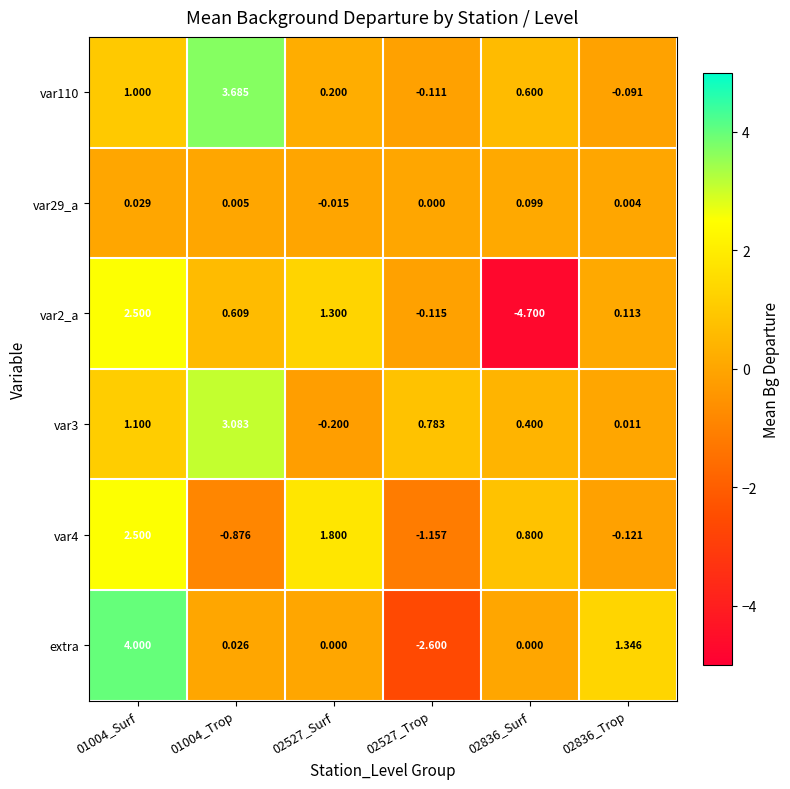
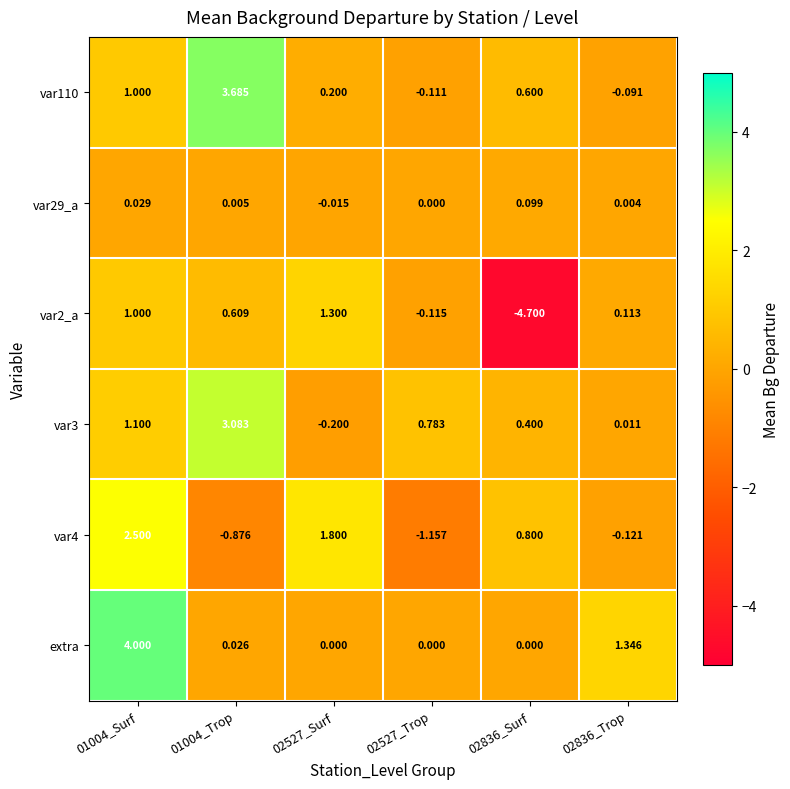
  {
    "var110": {
      "01004_Surf": 1.000,
      "01004_Trop": 3.685,
      "02527_Surf": 0.200,
      "02527_Trop": -0.111,
      "02836_Surf": 0.600,
      "02836_Trop": -0.091
    },
    "var29_a": {
      "01004_Surf": 0.029,
      "01004_Trop": 0.005,
      "02527_Surf": -0.015,
      "02527_Trop": 0.000,
      "02836_Surf": 0.099,
      "02836_Trop": 0.004
    },
    "var2_a": {
-     "01004_Surf": 2.500,
+     "01004_Surf": 1.000,
      "01004_Trop": 0.609,
      "02527_Surf": 1.300,
      "02527_Trop": -0.115,
      "02836_Surf": -4.700,
      "02836_Trop": 0.113
    },
    "var3": {
      "01004_Surf": 1.100,
      "01004_Trop": 3.083,
      "02527_Surf": -0.200,
      "02527_Trop": 0.783,
      "02836_Surf": 0.400,
      "02836_Trop": 0.011
    },
    "var4": {
      "01004_Surf": 2.500,
      "01004_Trop": -0.876,
      "02527_Surf": 1.800,
      "02527_Trop": -1.157,
      "02836_Surf": 0.800,
      "02836_Trop": -0.121
    },
    "extra": {
      "01004_Surf": 4.000,
      "01004_Trop": 0.026,
      "02527_Surf": 0.000,
-     "02527_Trop": -2.600,
+     "02527_Trop": 0.000,
      "02836_Surf": 0.000,
      "02836_Trop": 1.346
    }
  }
